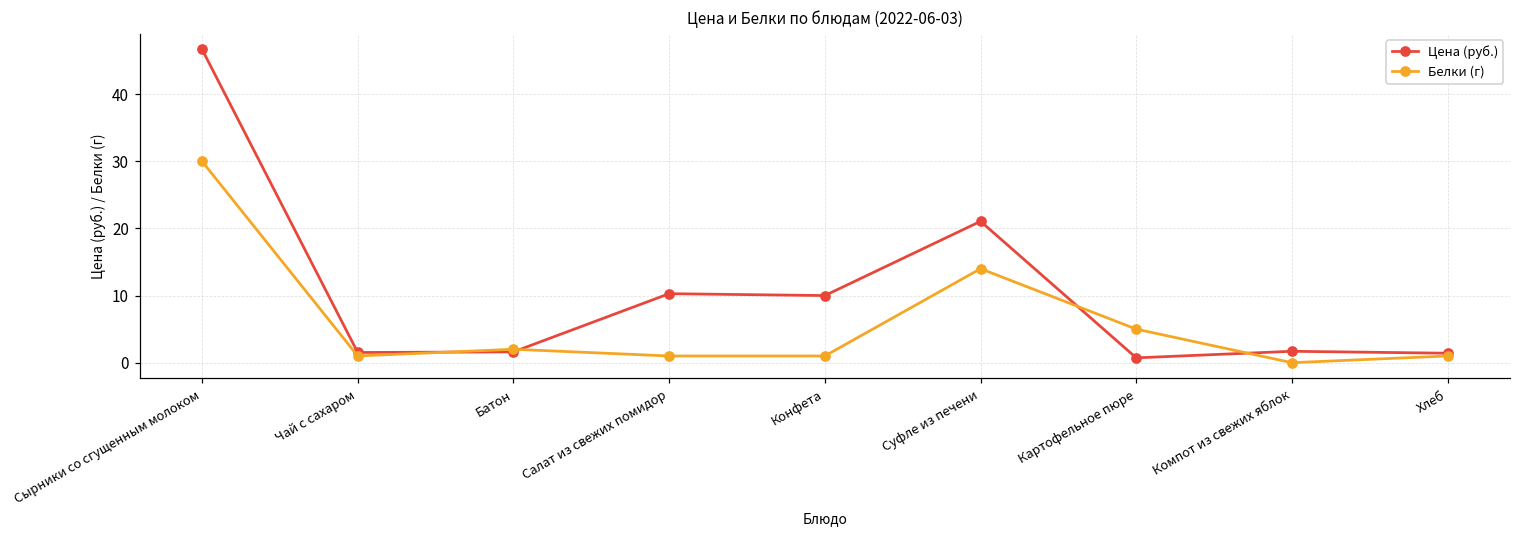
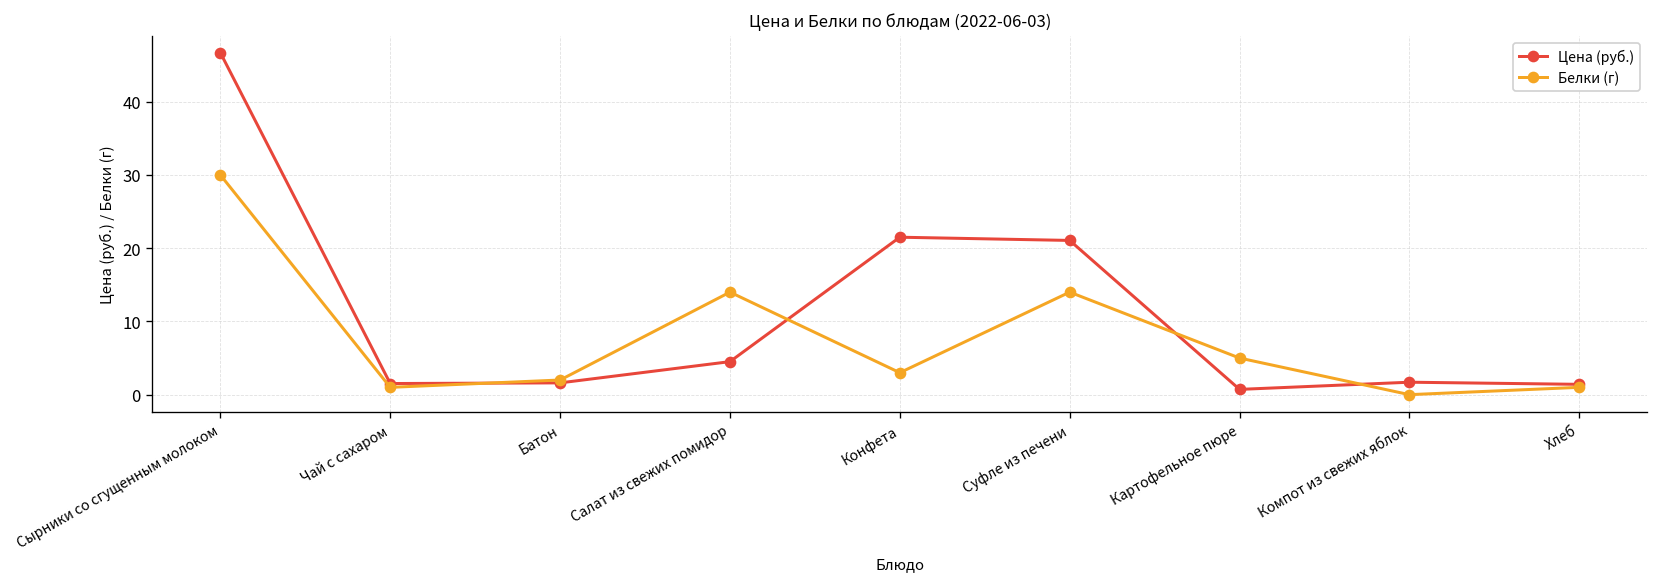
  {
    "Цена (руб.)": {
      "Сырники со сгущенным молоком": 47,
      "Чай с сахаром": 2,
-     "Салат из свежих помидор": 10,
-     "Конфета": 10,
+     "Салат из свежих помидор": 5,
+     "Конфета": 22,
      "Суфле из печени": 21,
      "Картофельное пюре": 1,
      "Компот из свежих яблок": 2
    },
    "Белки (г)": {
      "Сырники со сгущенным молоком": 30,
      "Чай с сахаром": 1,
-     "Салат из свежих помидор": 1,
-     "Конфета": 1,
+     "Салат из свежих помидор": 14,
+     "Конфета": 3,
      "Суфле из печени": 14,
      "Картофельное пюре": 5,
      "Компот из свежих яблок": 0
    }
  }
